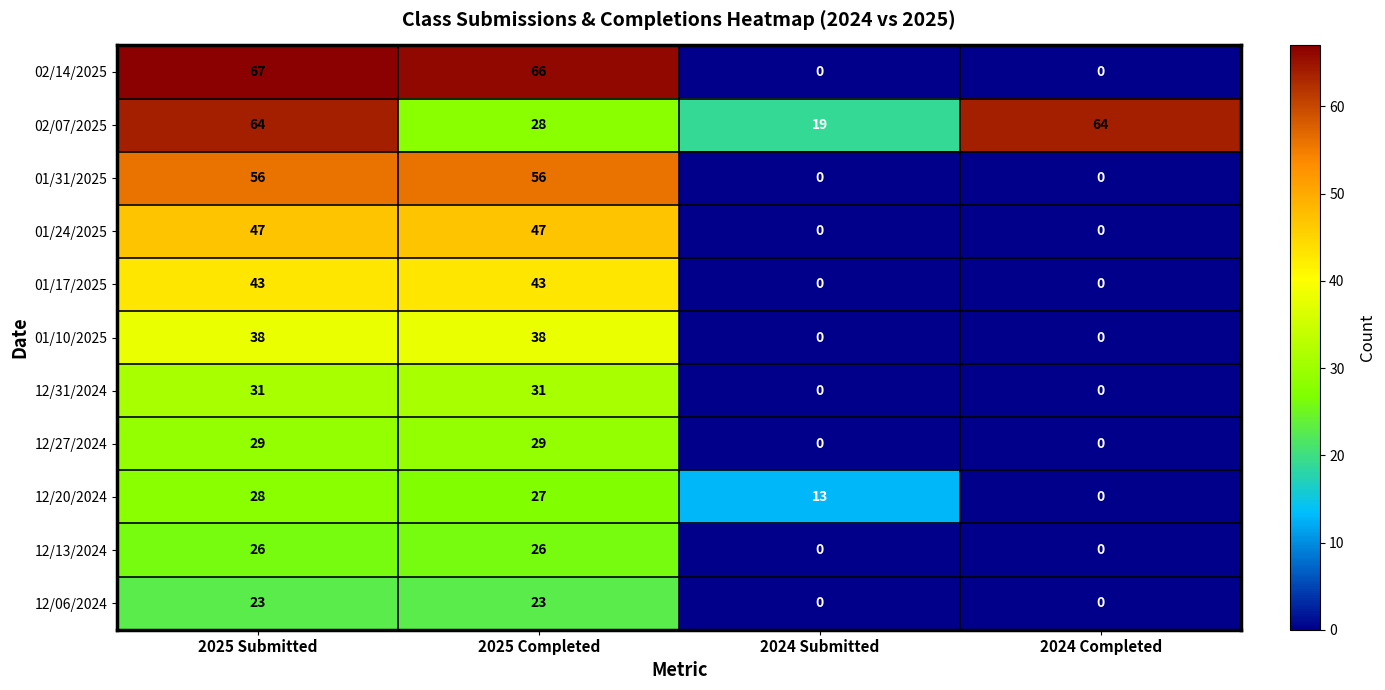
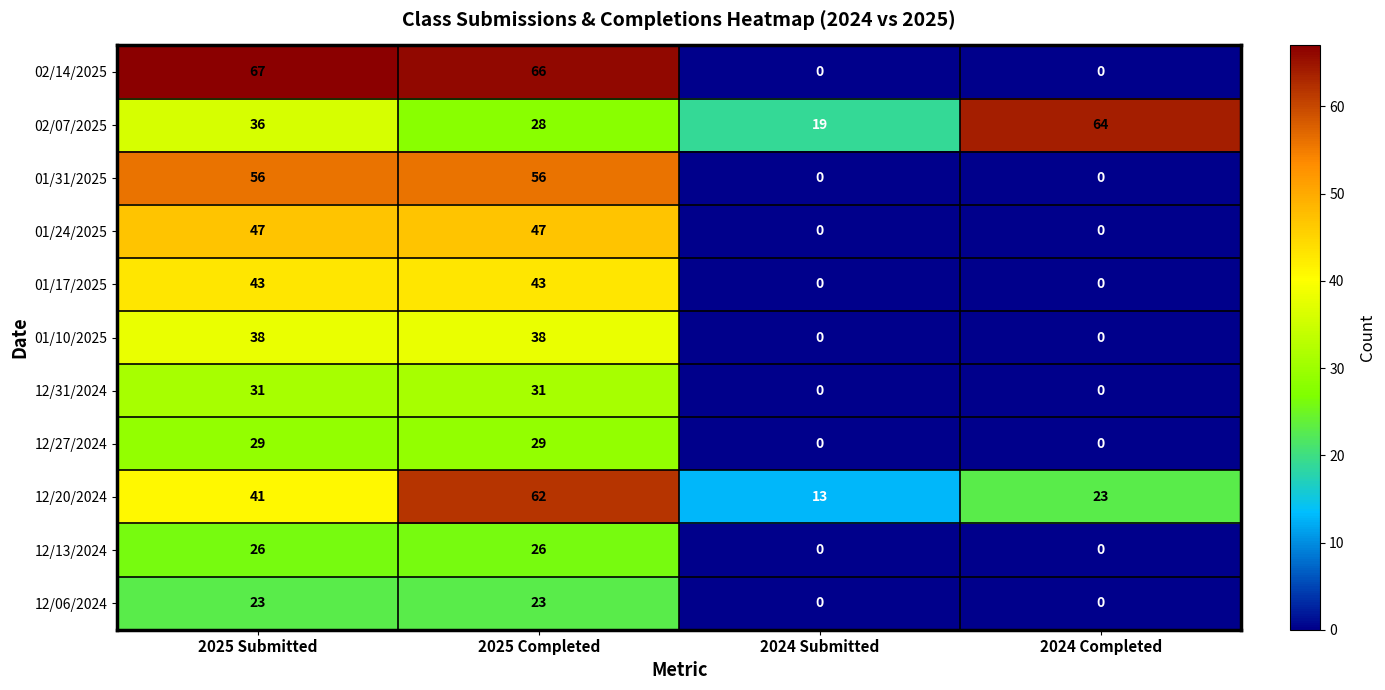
  {
    "02/14/2025": {
      "2025 Submitted": 67,
      "2025 Completed": 66,
      "2024 Submitted": 0,
      "2024 Completed": 0
    },
    "02/07/2025": {
-     "2025 Submitted": 64,
+     "2025 Submitted": 36,
      "2025 Completed": 28,
      "2024 Submitted": 19,
      "2024 Completed": 64
    },
    "01/31/2025": {
      "2025 Submitted": 56,
      "2025 Completed": 56,
      "2024 Submitted": 0,
      "2024 Completed": 0
    },
    "01/24/2025": {
      "2025 Submitted": 47,
      "2025 Completed": 47,
      "2024 Submitted": 0,
      "2024 Completed": 0
    },
    "01/17/2025": {
      "2025 Submitted": 43,
      "2025 Completed": 43,
      "2024 Submitted": 0,
      "2024 Completed": 0
    },
    "01/10/2025": {
      "2025 Submitted": 38,
      "2025 Completed": 38,
      "2024 Submitted": 0,
      "2024 Completed": 0
    },
    "12/31/2024": {
      "2025 Submitted": 31,
      "2025 Completed": 31,
      "2024 Submitted": 0,
      "2024 Completed": 0
    },
    "12/27/2024": {
      "2025 Submitted": 29,
      "2025 Completed": 29,
      "2024 Submitted": 0,
      "2024 Completed": 0
    },
    "12/20/2024": {
-     "2025 Submitted": 28,
-     "2025 Completed": 27,
+     "2025 Submitted": 41,
+     "2025 Completed": 62,
      "2024 Submitted": 13,
-     "2024 Completed": 0
+     "2024 Completed": 23
    },
    "12/13/2024": {
      "2025 Submitted": 26,
      "2025 Completed": 26,
      "2024 Submitted": 0,
      "2024 Completed": 0
    },
    "12/06/2024": {
      "2025 Submitted": 23,
      "2025 Completed": 23,
      "2024 Submitted": 0,
      "2024 Completed": 0
    }
  }
